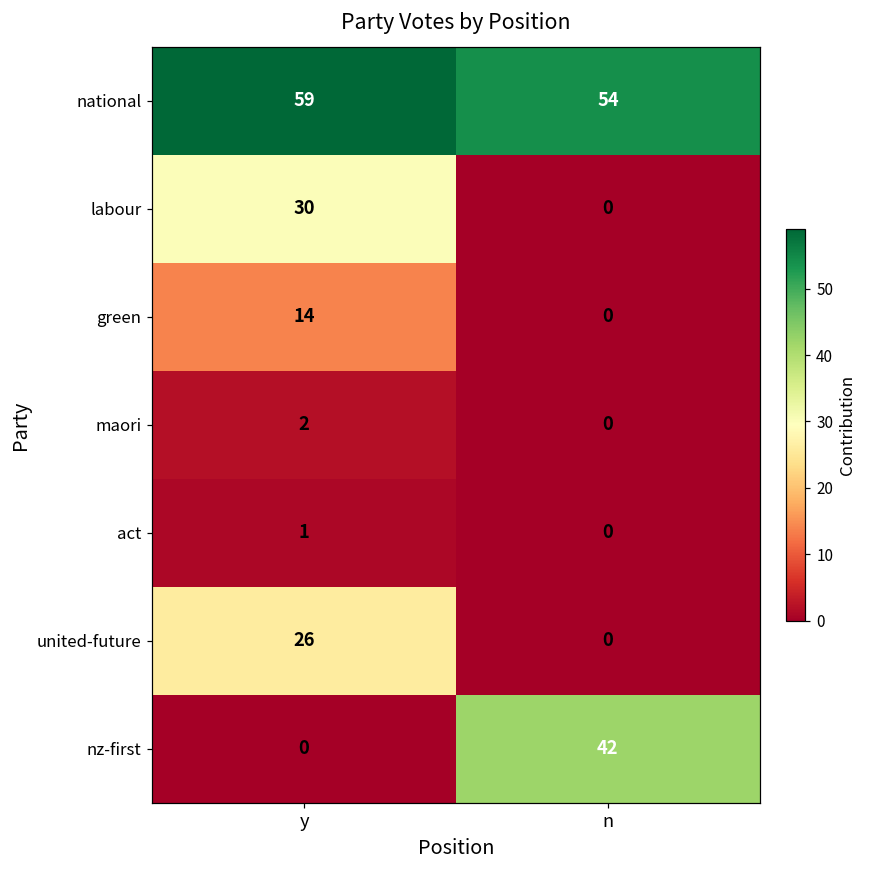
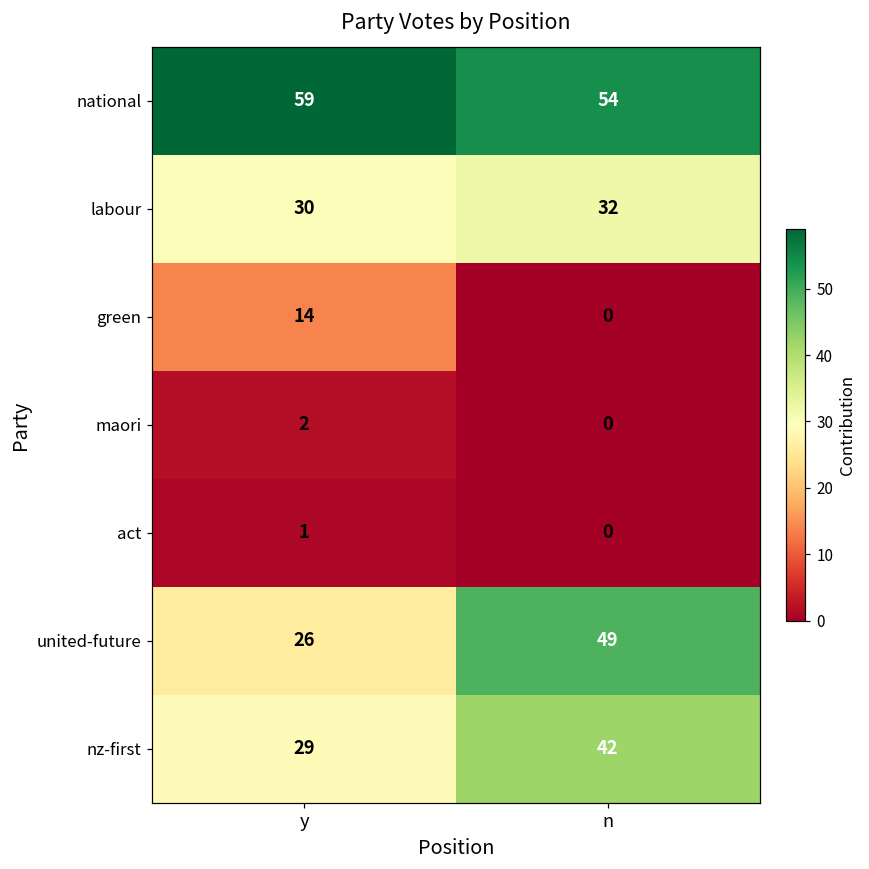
  {
    "national": {
      "y": 59,
      "n": 54
    },
    "labour": {
      "y": 30,
-     "n": 0
+     "n": 32
    },
    "green": {
      "y": 14,
      "n": 0
    },
    "maori": {
      "y": 2,
      "n": 0
    },
    "act": {
      "y": 1,
      "n": 0
    },
    "united-future": {
      "y": 26,
-     "n": 0
+     "n": 49
    },
    "nz-first": {
-     "y": 0,
+     "y": 29,
      "n": 42
    }
  }
